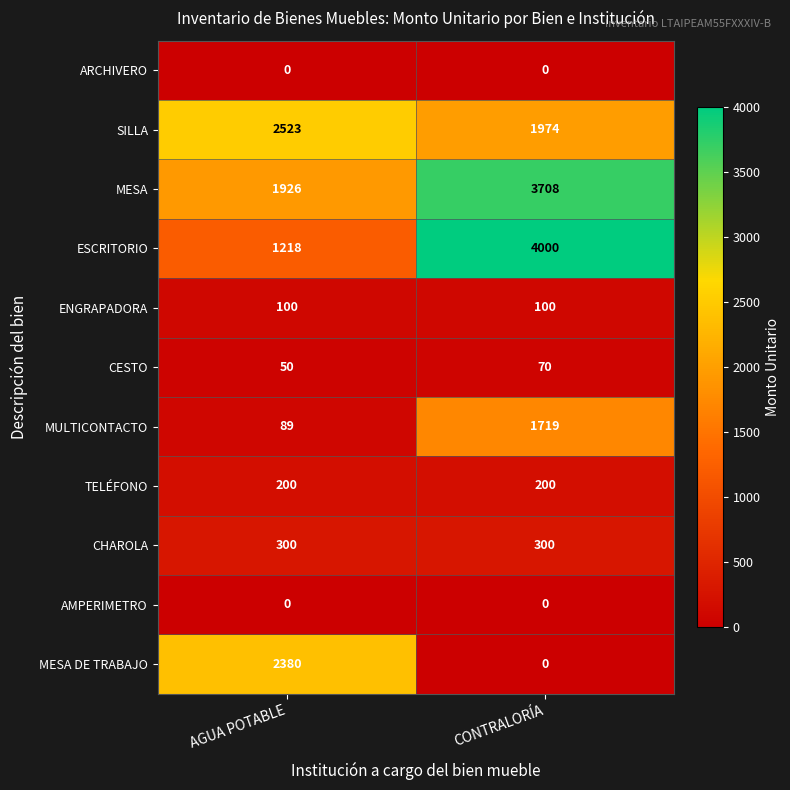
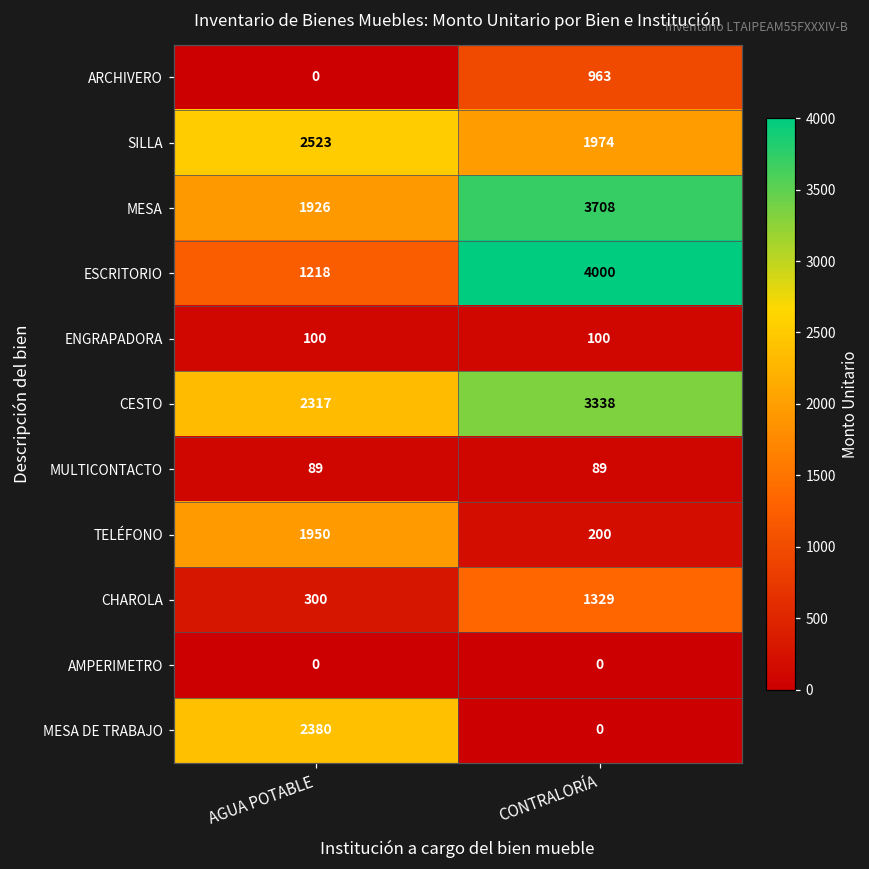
  {
    "ARCHIVERO": {
      "AGUA POTABLE": 0,
-     "CONTRALORÍA": 0
+     "CONTRALORÍA": 963
    },
    "SILLA": {
      "AGUA POTABLE": 2523,
      "CONTRALORÍA": 1974
    },
    "MESA": {
      "AGUA POTABLE": 1926,
      "CONTRALORÍA": 3708
    },
    "ESCRITORIO": {
      "AGUA POTABLE": 1218,
      "CONTRALORÍA": 4000
    },
    "ENGRAPADORA": {
      "AGUA POTABLE": 100,
      "CONTRALORÍA": 100
    },
    "CESTO": {
-     "AGUA POTABLE": 50,
-     "CONTRALORÍA": 70
+     "AGUA POTABLE": 2317,
+     "CONTRALORÍA": 3338
    },
    "MULTICONTACTO": {
      "AGUA POTABLE": 89,
-     "CONTRALORÍA": 1719
+     "CONTRALORÍA": 89
    },
    "TELÉFONO": {
-     "AGUA POTABLE": 200,
+     "AGUA POTABLE": 1950,
      "CONTRALORÍA": 200
    },
    "CHAROLA": {
      "AGUA POTABLE": 300,
-     "CONTRALORÍA": 300
+     "CONTRALORÍA": 1329
    },
    "AMPERIMETRO": {
      "AGUA POTABLE": 0,
      "CONTRALORÍA": 0
    },
    "MESA DE TRABAJO": {
      "AGUA POTABLE": 2380,
      "CONTRALORÍA": 0
    }
  }
